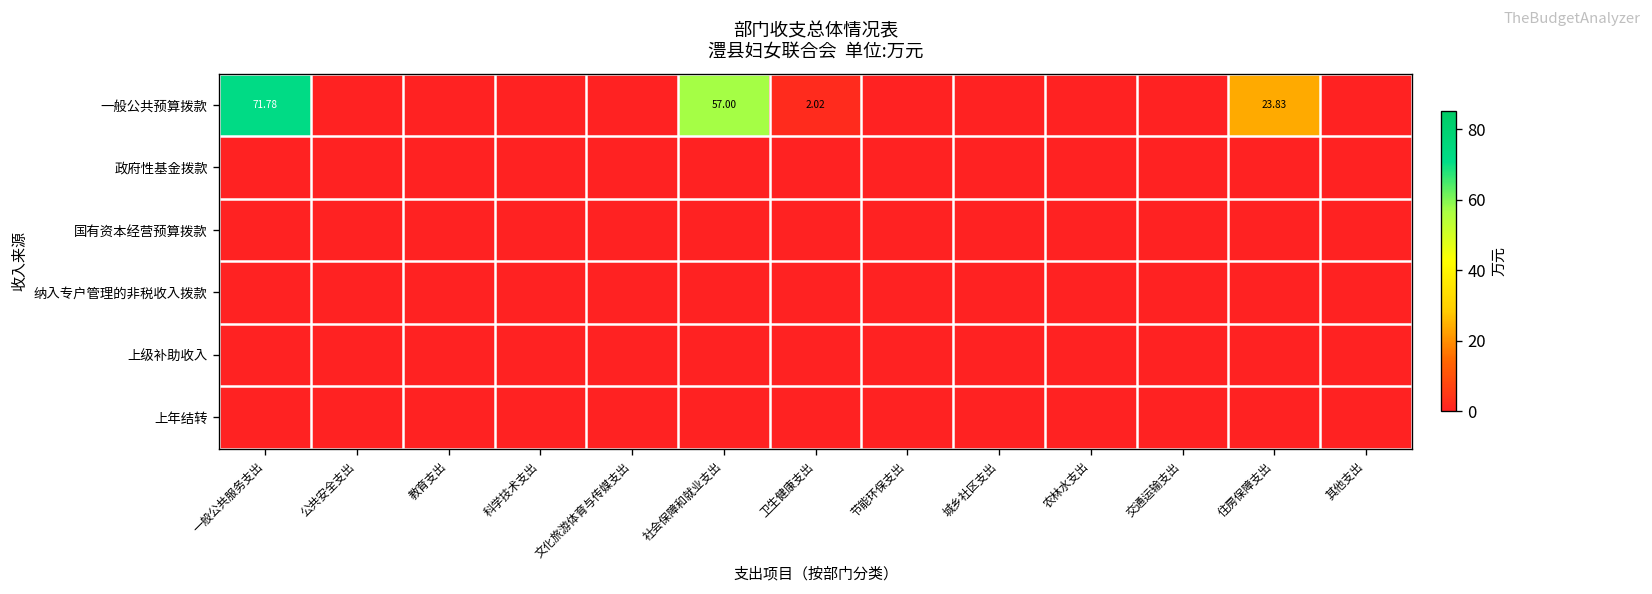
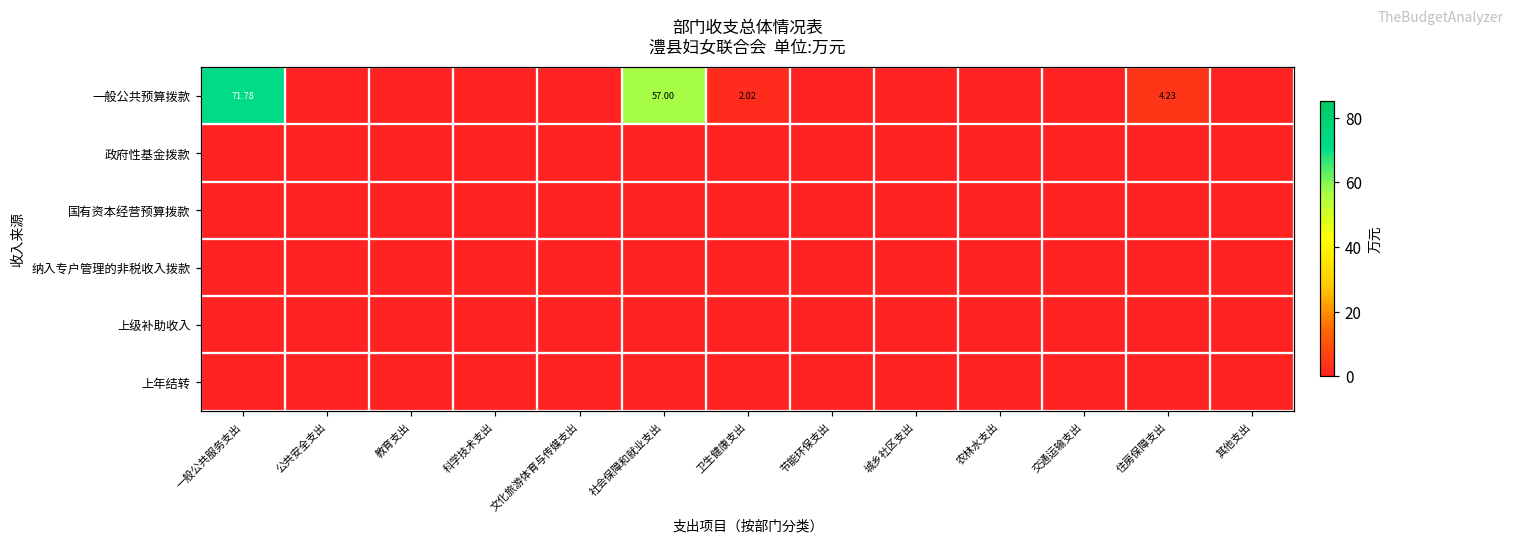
  {
    "一般公共预算拨款": {
      "一般公共服务支出": 71.78,
      "社会保障和就业支出": 57.00,
      "卫生健康支出": 2.02,
-     "住房保障支出": 23.83
+     "住房保障支出": 4.23
    }
  }
